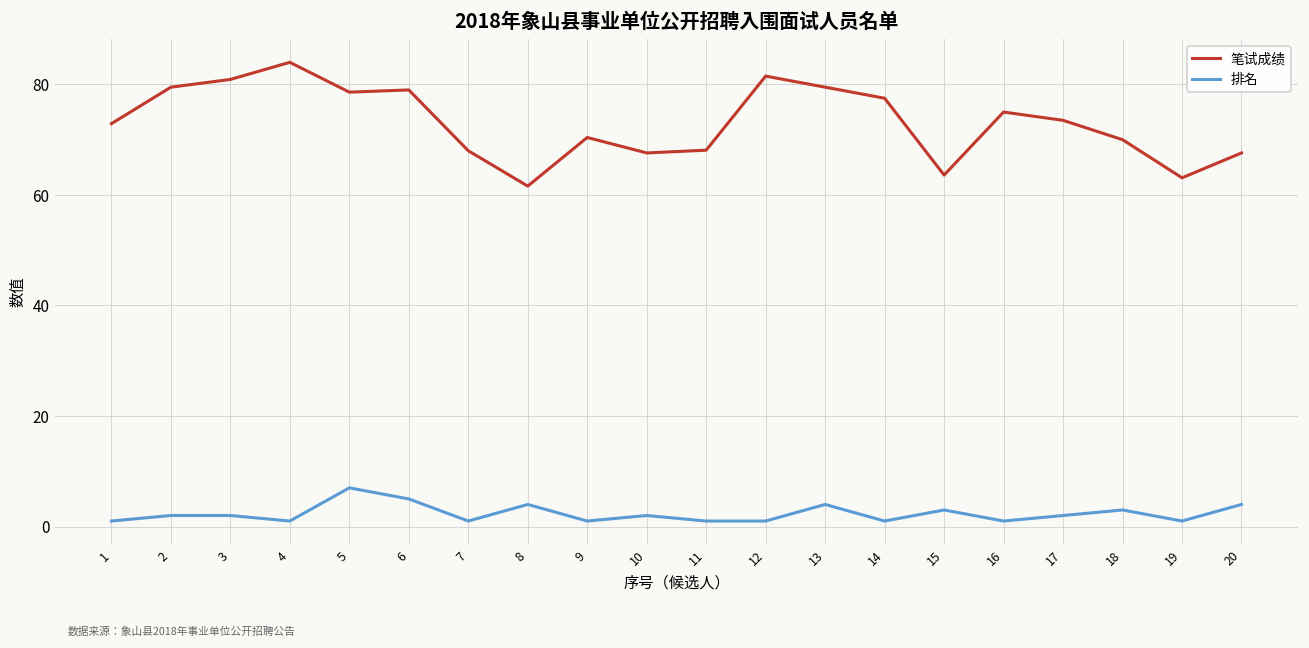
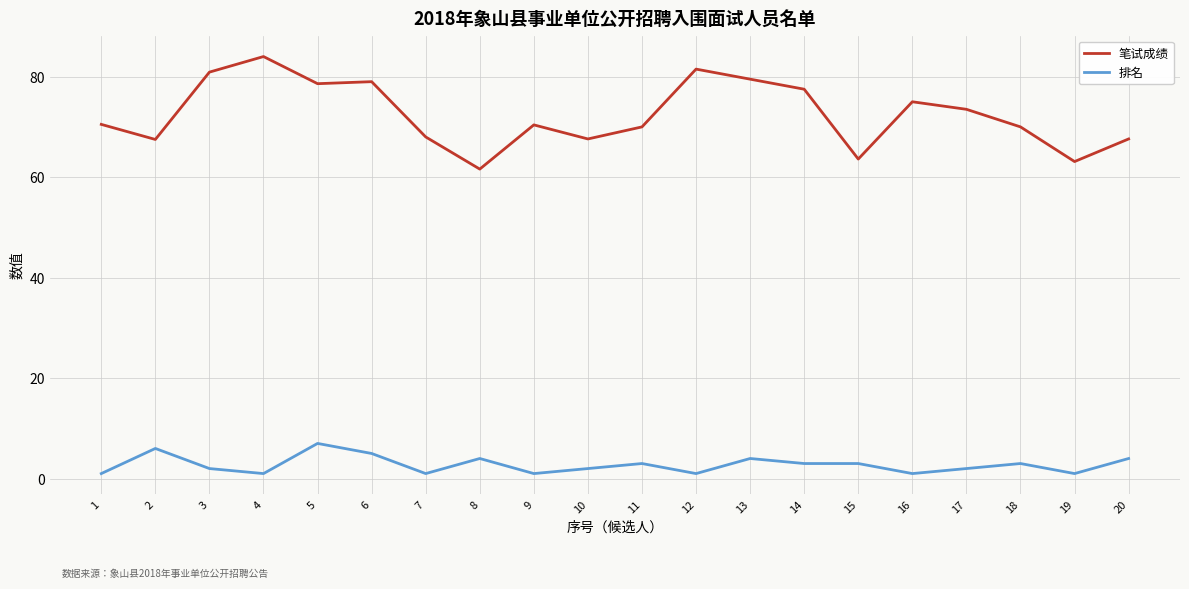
  {
    "笔试成绩": {
-     "1": 73,
-     "2": 80,
+     "1": 71,
+     "2": 68,
      "3": 81,
      "4": 84,
      "5": 79,
      "6": 79,
      "7": 68,
      "8": 62,
      "9": 70,
      "10": 68,
-     "11": 68,
+     "11": 70,
      "12": 82,
      "13": 80,
      "14": 78,
      "15": 64,
      "16": 75,
      "17": 74,
      "18": 70,
      "19": 63,
      "20": 68
    },
    "排名": {
      "1": 1,
-     "2": 2,
+     "2": 6,
      "3": 2,
      "4": 1,
      "5": 7,
      "6": 5,
      "7": 1,
      "8": 4,
      "9": 1,
      "10": 2,
-     "11": 1,
+     "11": 3,
      "12": 1,
      "13": 4,
-     "14": 1,
+     "14": 3,
      "15": 3,
      "16": 1,
      "17": 2,
      "18": 3,
      "19": 1,
      "20": 4
    }
  }
